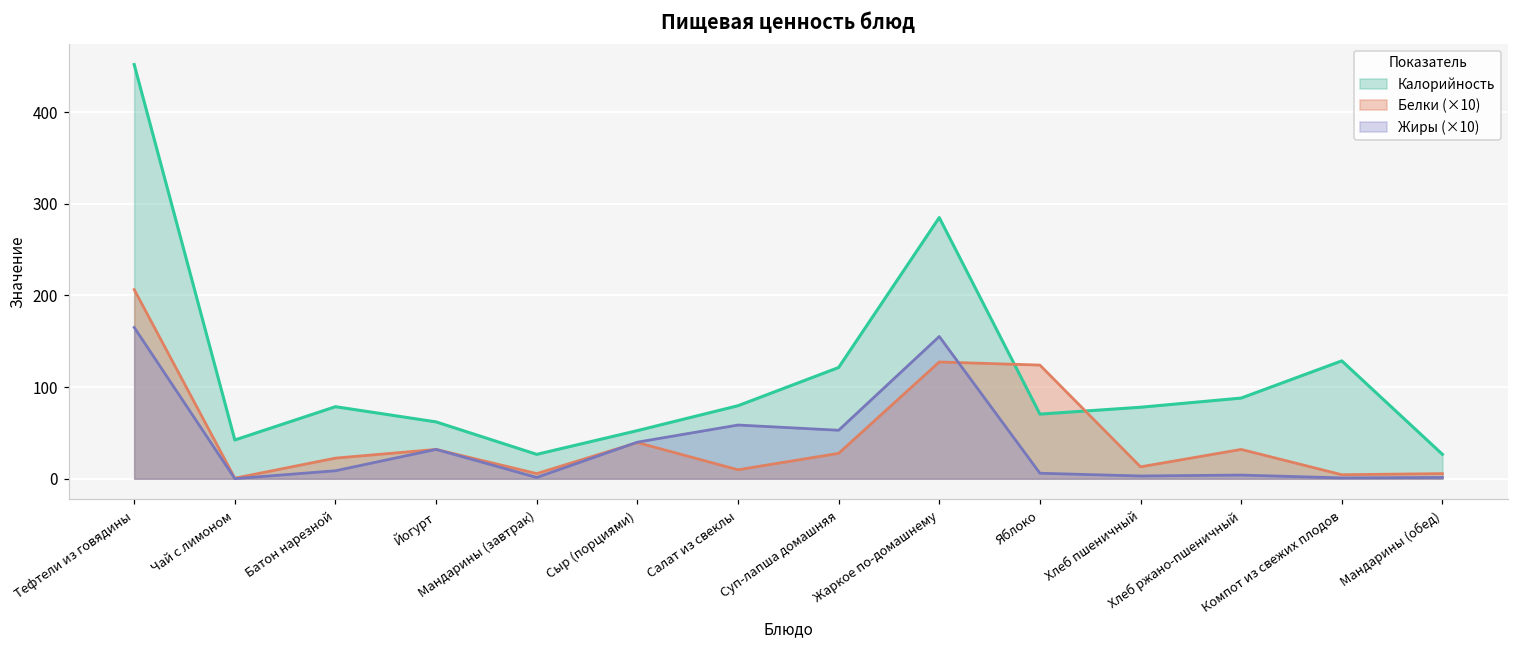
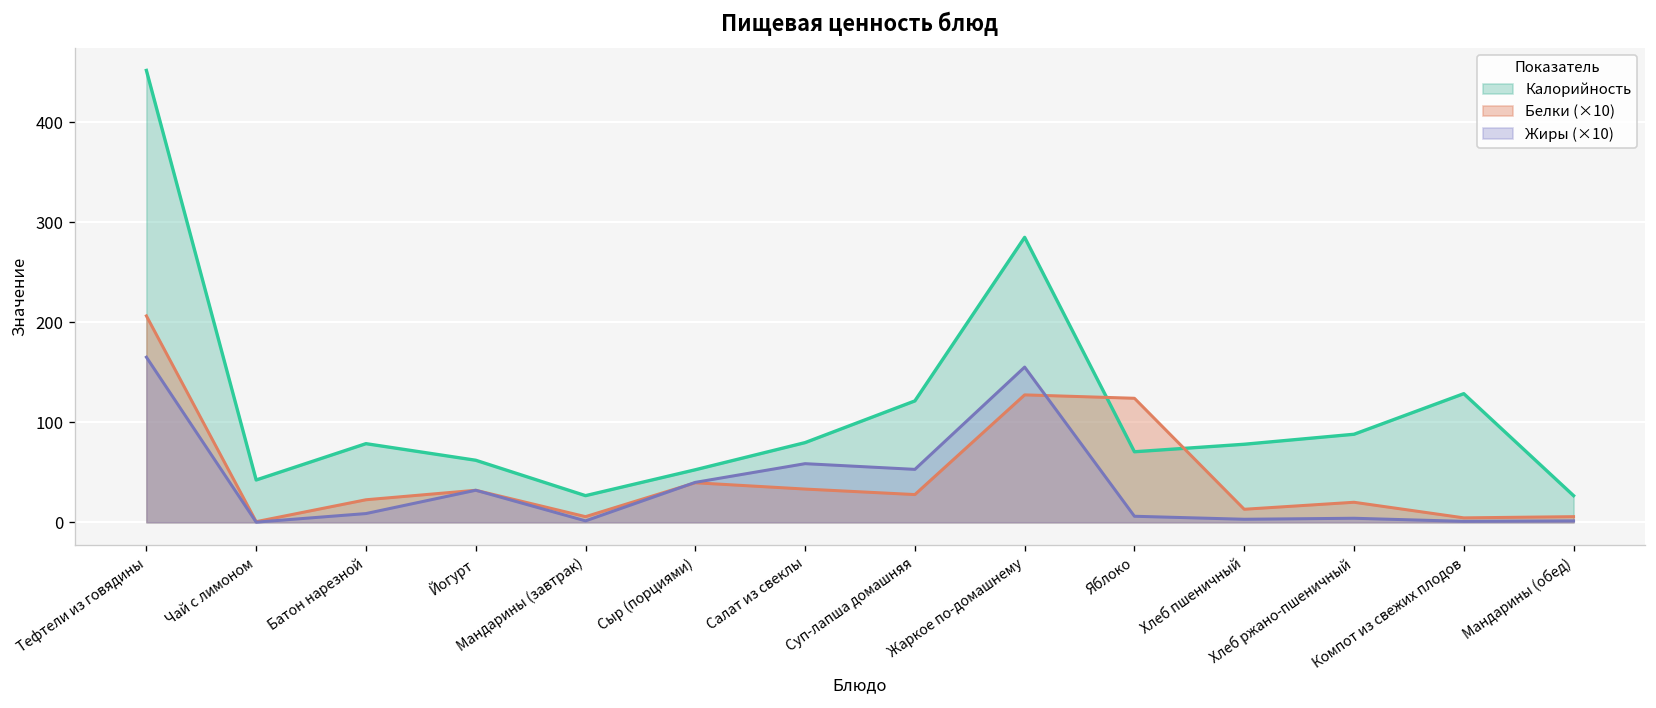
  {
    "Белки (×10)": {
      "Тефтели из говядины": 210,
      "Батон нарезной": 20,
      "Мандарины (завтрак)": 10,
-     "Салат из свеклы": 10,
+     "Салат из свеклы": 30,
      "Суп-лапша домашняя": 30,
      "Жаркое по-домашнему": 130,
      "Яблоко": 120,
      "Хлеб пшеничный": 10,
-     "Хлеб ржано-пшеничный": 30,
+     "Хлеб ржано-пшеничный": 20,
      "Компот из свежих плодов": 0,
      "Мандарины (обед)": 10
    }
  }
